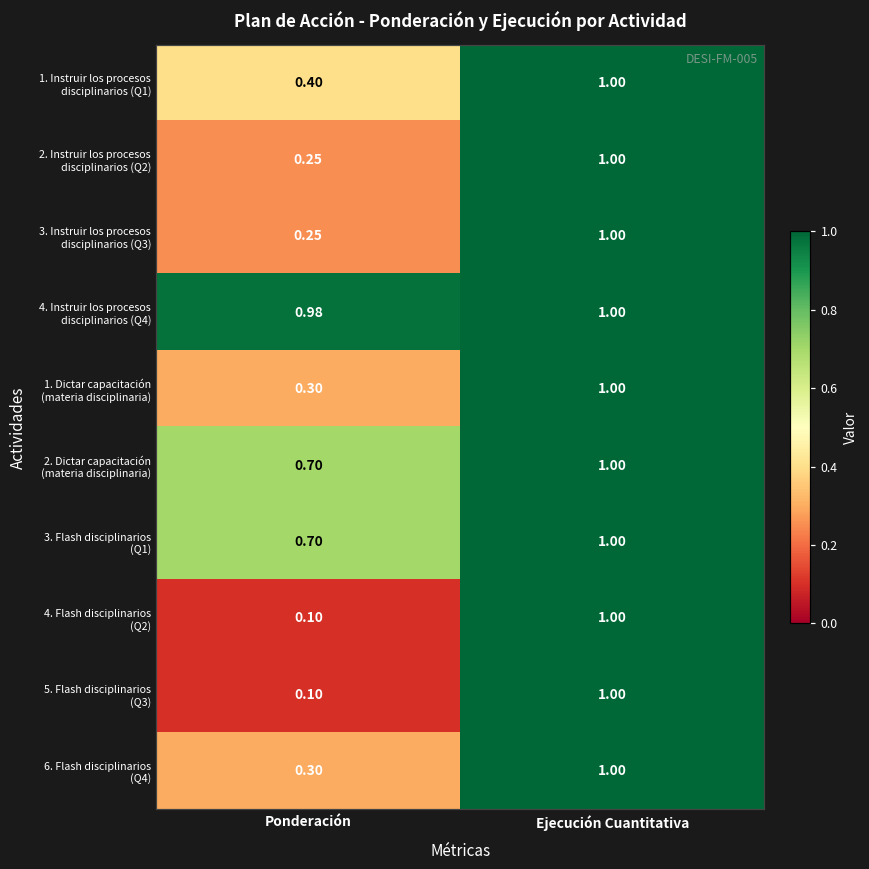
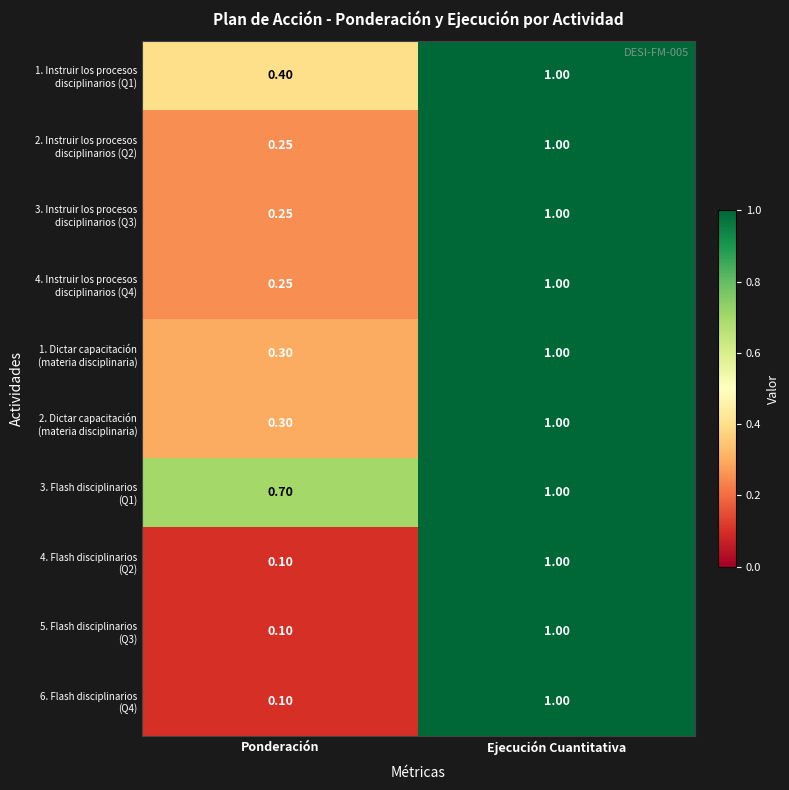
  {
    "1. Instruir los procesos disciplinarios (Q1)": {
      "Ponderación": 0.40
    },
    "2. Instruir los procesos disciplinarios (Q2)": {
      "Ponderación": 0.25,
      "Ejecución Cuantitativa": 1.00
    },
    "3. Instruir los procesos disciplinarios (Q3)": {
      "Ponderación": 0.25,
      "Ejecución Cuantitativa": 1.00
    },
    "4. Instruir los procesos disciplinarios (Q4)": {
-     "Ponderación": 0.98,
+     "Ponderación": 0.25,
      "Ejecución Cuantitativa": 1.00
    },
    "1. Dictar capacitación (materia disciplinaria)": {
      "Ponderación": 0.30,
      "Ejecución Cuantitativa": 1.00
    },
    "2. Dictar capacitación (materia disciplinaria)": {
-     "Ponderación": 0.70,
+     "Ponderación": 0.30,
      "Ejecución Cuantitativa": 1.00
    },
    "3. Flash disciplinarios (Q1)": {
      "Ponderación": 0.70,
      "Ejecución Cuantitativa": 1.00
    },
    "4. Flash disciplinarios (Q2)": {
      "Ponderación": 0.10,
      "Ejecución Cuantitativa": 1.00
    },
    "5. Flash disciplinarios (Q3)": {
      "Ponderación": 0.10,
      "Ejecución Cuantitativa": 1.00
    },
    "6. Flash disciplinarios (Q4)": {
-     "Ponderación": 0.30,
+     "Ponderación": 0.10,
      "Ejecución Cuantitativa": 1.00
    }
  }
